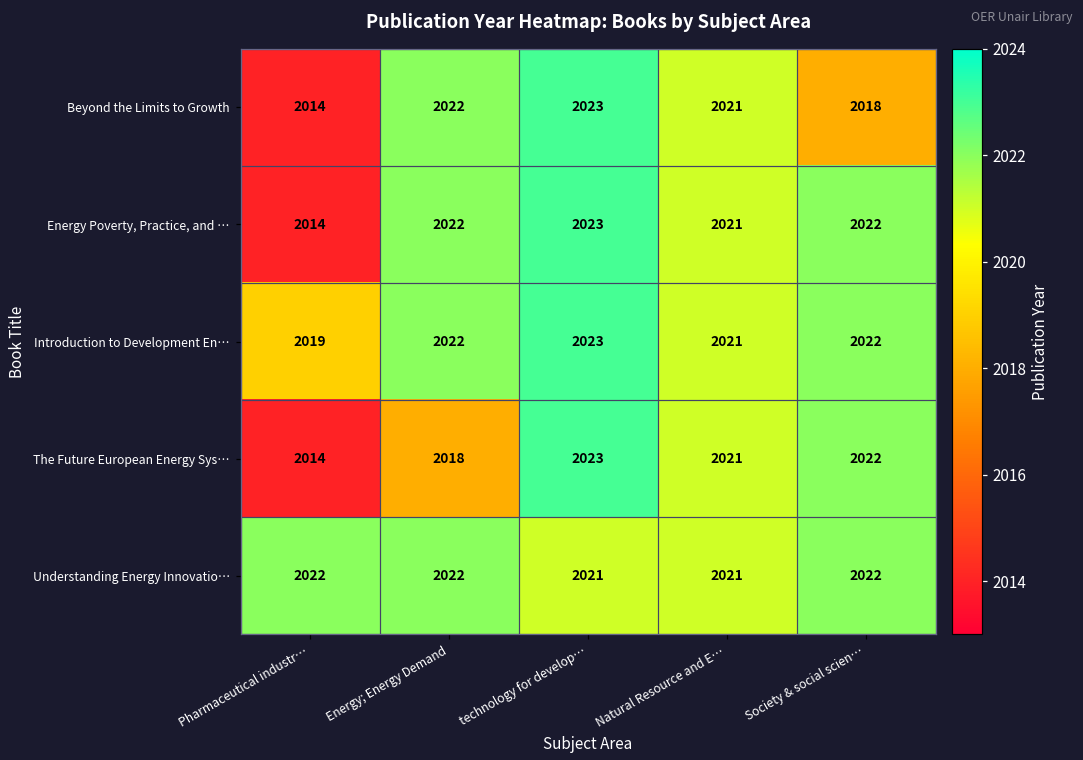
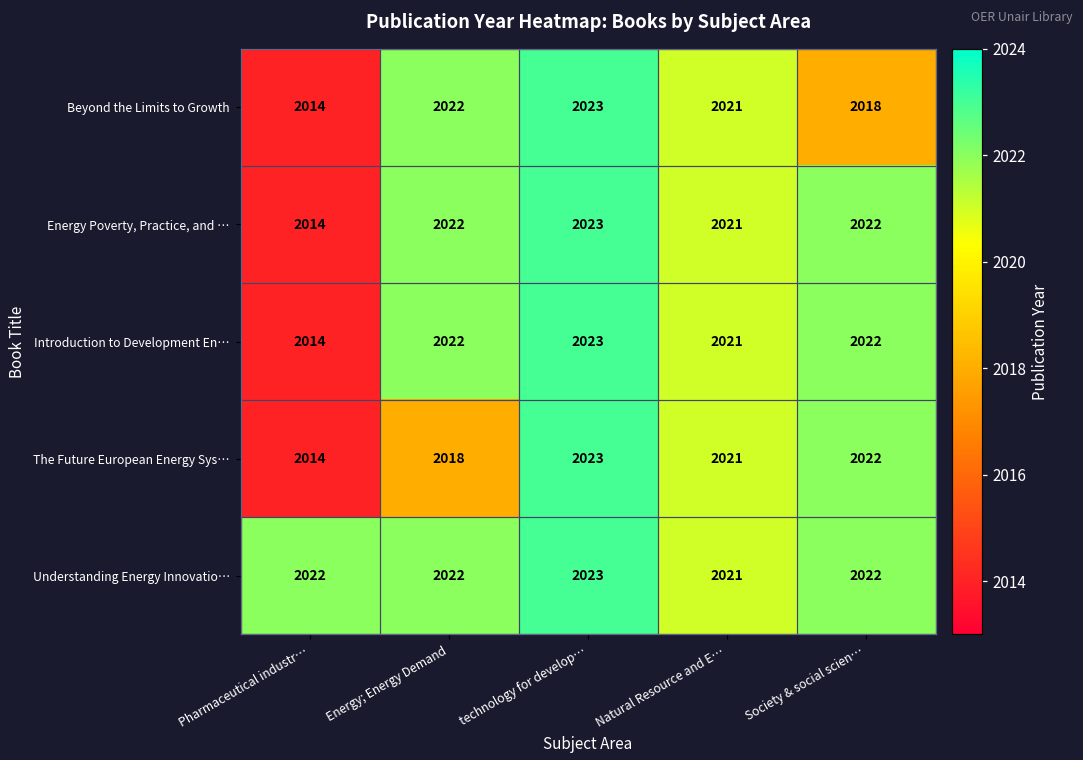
  {
    "Beyond the Limits to Growth": {
      "Pharmaceutical industr…": 2014,
      "Energy; Energy Demand": 2022,
      "technology for develop…": 2023,
      "Natural Resource and E…": 2021,
      "Society & social scien…": 2018
    },
    "Energy Poverty, Practice, and …": {
      "Pharmaceutical industr…": 2014,
      "Energy; Energy Demand": 2022,
      "technology for develop…": 2023,
      "Natural Resource and E…": 2021,
      "Society & social scien…": 2022
    },
    "Introduction to Development En…": {
-     "Pharmaceutical industr…": 2019,
+     "Pharmaceutical industr…": 2014,
      "Energy; Energy Demand": 2022,
      "technology for develop…": 2023,
      "Natural Resource and E…": 2021,
      "Society & social scien…": 2022
    },
    "The Future European Energy Sys…": {
      "Pharmaceutical industr…": 2014,
      "Energy; Energy Demand": 2018,
      "technology for develop…": 2023,
      "Natural Resource and E…": 2021,
      "Society & social scien…": 2022
    },
    "Understanding Energy Innovatio…": {
      "Pharmaceutical industr…": 2022,
      "Energy; Energy Demand": 2022,
-     "technology for develop…": 2021,
+     "technology for develop…": 2023,
      "Natural Resource and E…": 2021,
      "Society & social scien…": 2022
    }
  }
